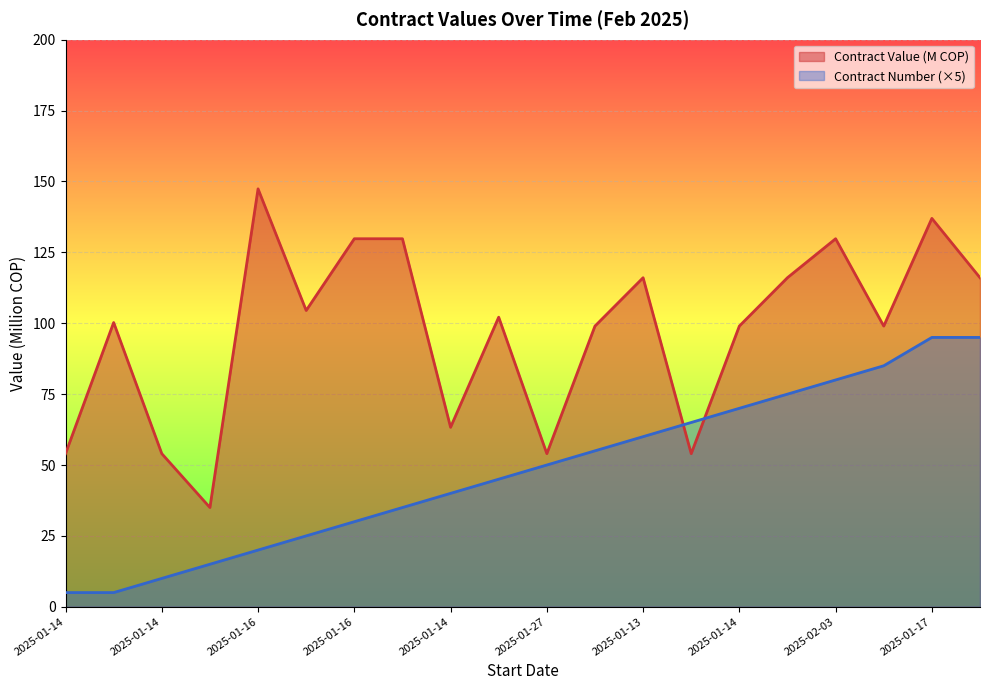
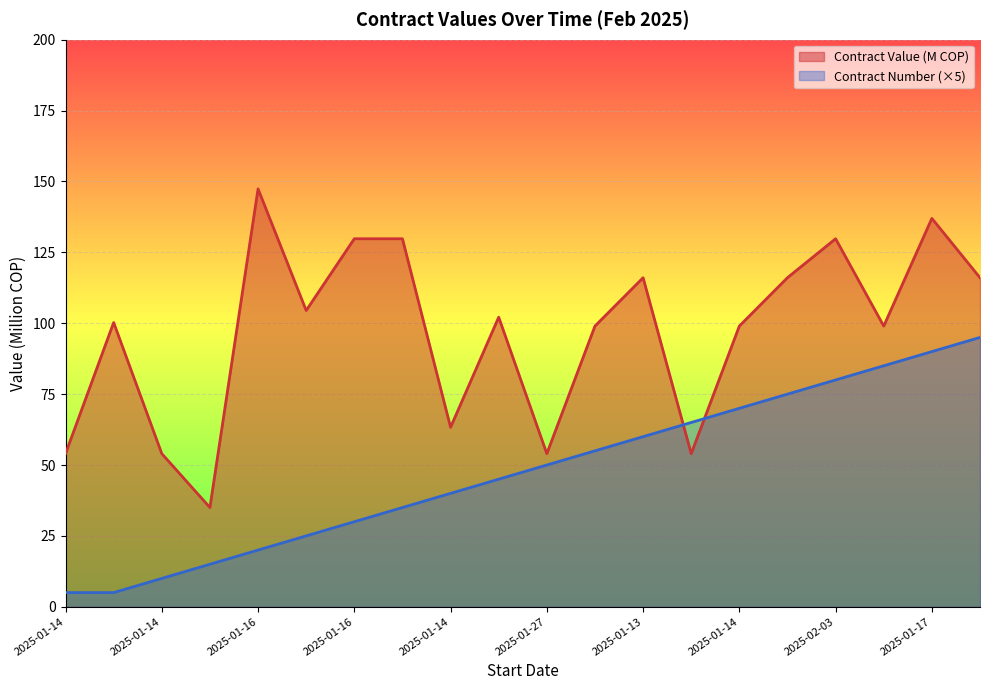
  {
    "Contract Value (M COP)": {
      "2025-01-27": 54,
      "2025-01-17": 137
    },
    "Contract Number (×5)": {
      "2025-01-27": 50,
-     "2025-01-17": 95
+     "2025-01-17": 90
    }
  }
